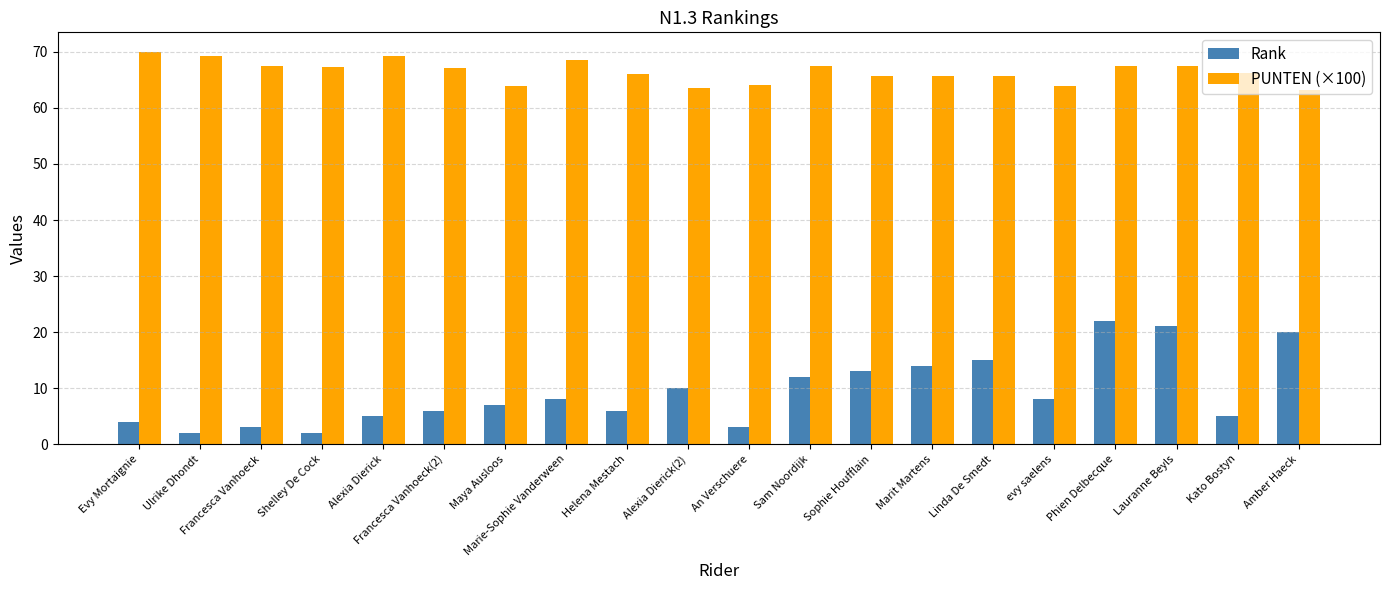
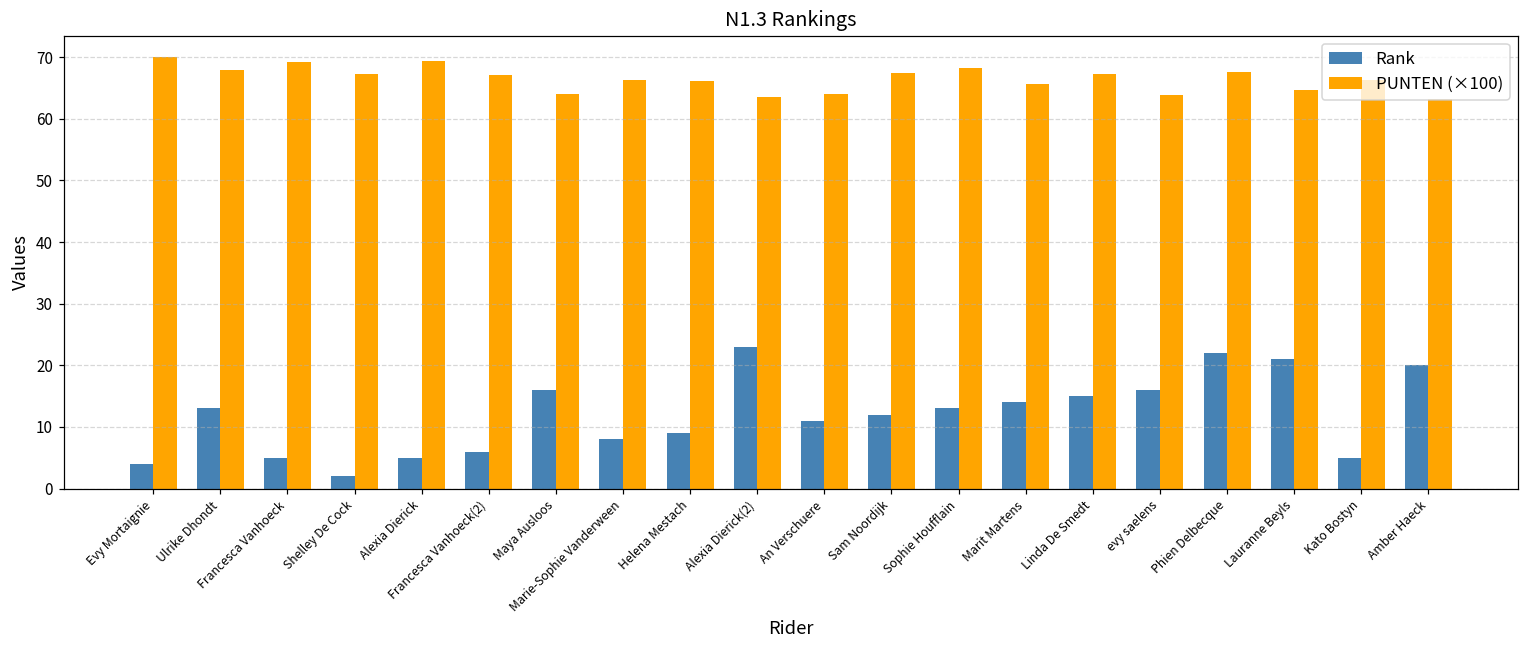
  {
    "Rank": {
      "Evy Mortaignie": 4,
-     "Ulrike Dhondt": 2,
-     "Francesca Vanhoeck": 3,
+     "Ulrike Dhondt": 13,
+     "Francesca Vanhoeck": 5,
      "Shelley De Cock": 2,
      "Alexia Dierick": 5,
      "Francesca Vanhoeck(2)": 6,
-     "Maya Ausloos": 7,
+     "Maya Ausloos": 16,
      "Marie-Sophie Vanderween": 8,
-     "Helena Mestach": 6,
-     "Alexia Dierick(2)": 10,
-     "An Verschuere": 3,
+     "Helena Mestach": 9,
+     "Alexia Dierick(2)": 23,
+     "An Verschuere": 11,
      "Sam Noordijk": 12,
      "Sophie Houfflain": 13,
      "Marit Martens": 14,
      "Linda De Smedt": 15,
-     "evy saelens": 8,
+     "evy saelens": 16,
      "Phien Delbecque": 22,
      "Lauranne Beyls": 21,
      "Kato Bostyn": 5,
      "Amber Haeck": 20
    },
    "PUNTEN (×100)": {
      "Evy Mortaignie": 70,
-     "Ulrike Dhondt": 69,
-     "Francesca Vanhoeck": 68,
+     "Ulrike Dhondt": 68,
+     "Francesca Vanhoeck": 69,
      "Shelley De Cock": 67,
      "Alexia Dierick": 69,
      "Francesca Vanhoeck(2)": 67,
      "Maya Ausloos": 64,
-     "Marie-Sophie Vanderween": 69,
+     "Marie-Sophie Vanderween": 66,
      "Helena Mestach": 66,
      "Alexia Dierick(2)": 64,
      "An Verschuere": 64,
      "Sam Noordijk": 67,
-     "Sophie Houfflain": 66,
+     "Sophie Houfflain": 68,
      "Marit Martens": 66,
-     "Linda De Smedt": 66,
+     "Linda De Smedt": 67,
      "evy saelens": 64,
      "Phien Delbecque": 68,
-     "Lauranne Beyls": 67
+     "Lauranne Beyls": 65
    }
  }
